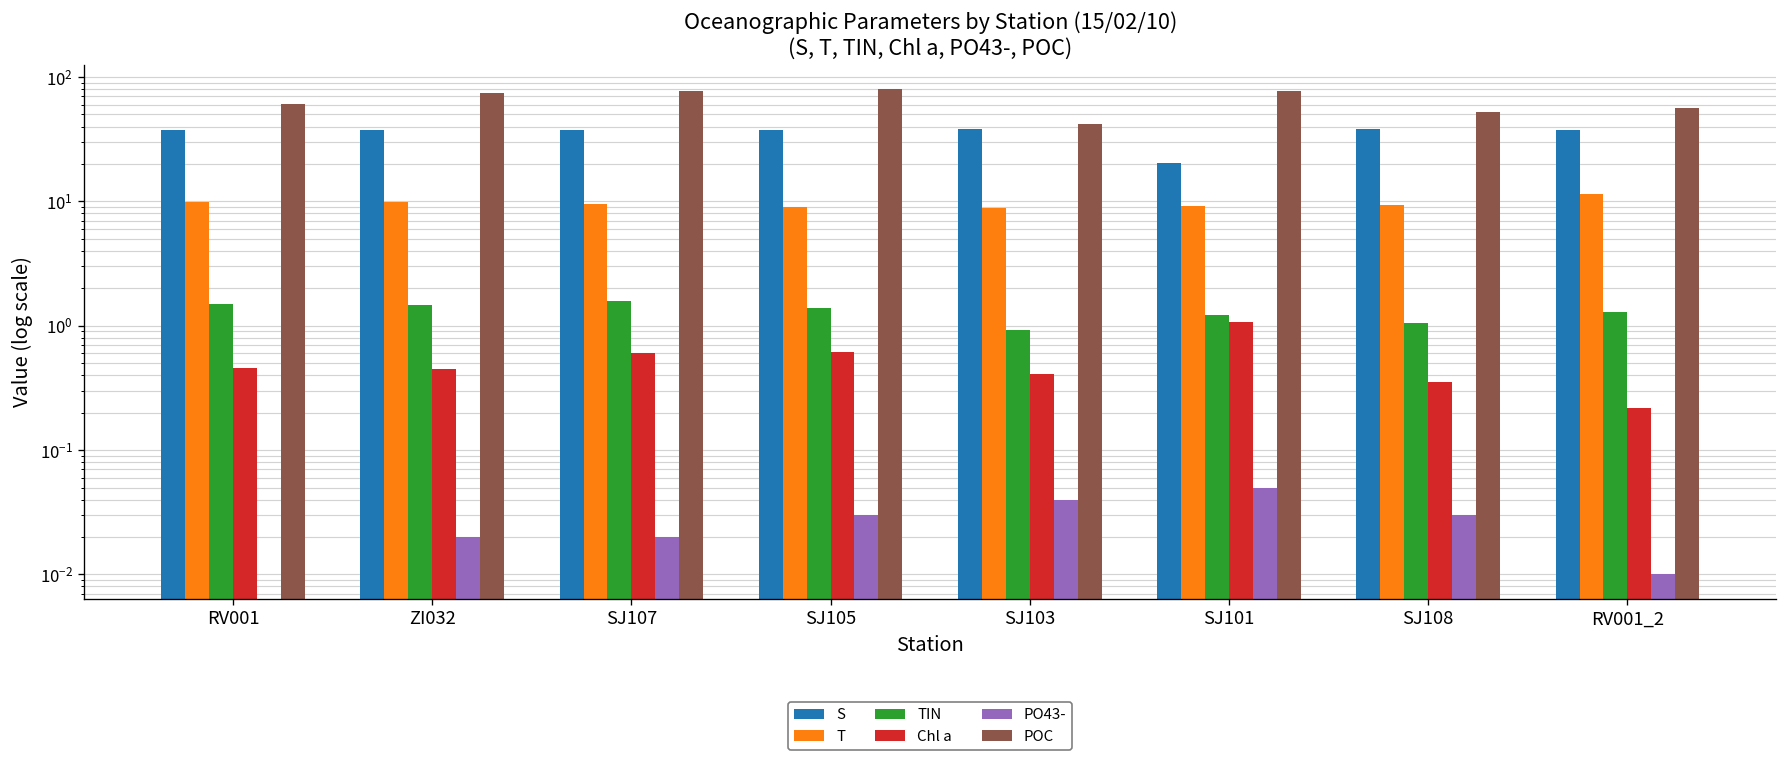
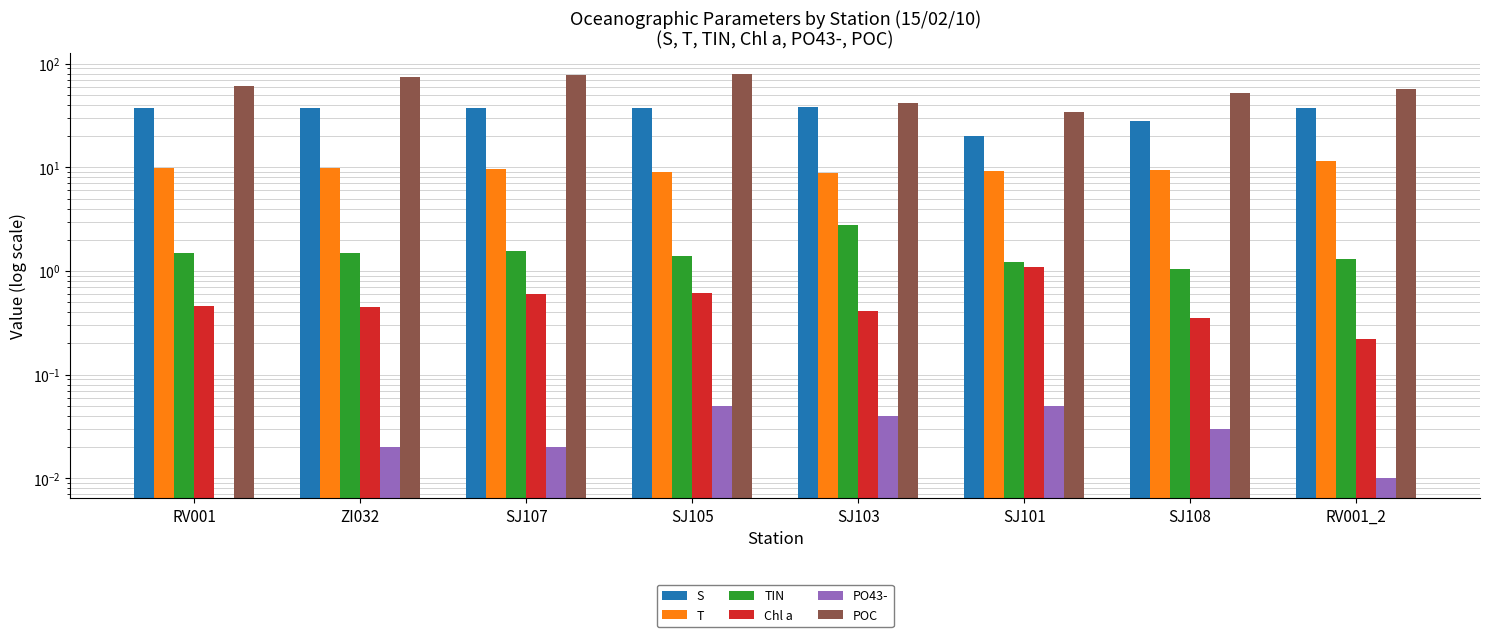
  {
    "S": {
      "RV001": 38,
      "ZI032": 38,
      "SJ107": 38,
      "SJ105": 38,
      "SJ103": 38,
      "SJ101": 20,
-     "SJ108": 38,
+     "SJ108": 28,
      "RV001_2": 38
    },
    "T": {
      "RV001": 10,
      "ZI032": 10,
      "SJ107": 10,
      "SJ105": 9,
      "SJ103": 9,
      "SJ101": 9,
      "SJ108": 9,
      "RV001_2": 11
    },
    "TIN": {
      "RV001": 1.5,
      "ZI032": 1.5,
      "SJ107": 1.6,
      "SJ105": 1.4,
-     "SJ103": 0.9,
+     "SJ103": 2.8,
      "SJ101": 1.2,
      "SJ108": 1.1,
      "RV001_2": 1.3
    },
    "Chl a": {
      "RV001": 0.5,
      "ZI032": 0.5,
      "SJ107": 0.6,
      "SJ105": 0.6,
      "SJ103": 0.41,
      "SJ101": 1.1,
      "SJ108": 0.35,
      "RV001_2": 0.22
    },
    "PO43-": {
      "ZI032": 0.02,
      "SJ107": 0.02,
-     "SJ105": 0.03,
+     "SJ105": 0.05,
      "SJ103": 0.04,
      "SJ101": 0.05,
      "SJ108": 0.03,
      "RV001_2": 0.01
    },
    "POC": {
      "RV001": 60,
      "ZI032": 70,
      "SJ107": 80,
      "SJ105": 80,
      "SJ103": 42,
-     "SJ101": 80,
+     "SJ101": 34,
      "SJ108": 50,
      "RV001_2": 60
    }
  }
